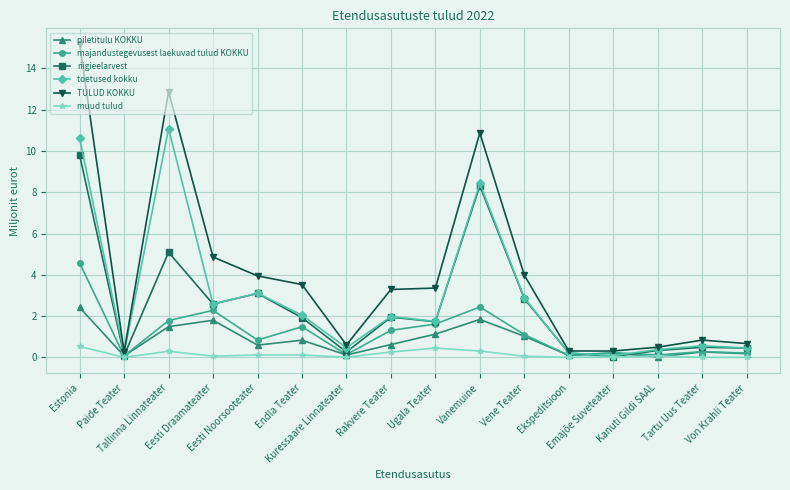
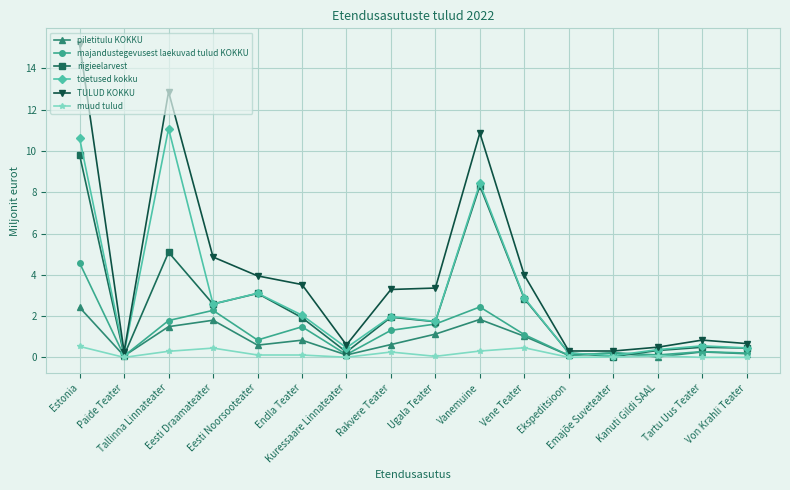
  {
    "muud tulud": {
      "Estonia": 0.5,
      "Tallinna Linnateater": 0.3,
-     "Eesti Draamateater": 0.1,
+     "Eesti Draamateater": 0.4,
      "Eesti Noorsooteater": 0.1,
      "Endla Teater": 0.1,
      "Rakvere Teater": 0.3,
-     "Ugala Teater": 0.5,
+     "Ugala Teater": 0.1,
      "Vanemuine": 0.3,
-     "Vene Teater": 0.1,
+     "Vene Teater": 0.5,
      "Tartu Uus Teater": 0.0,
      "Von Krahli Teater": 0.0
    }
  }
